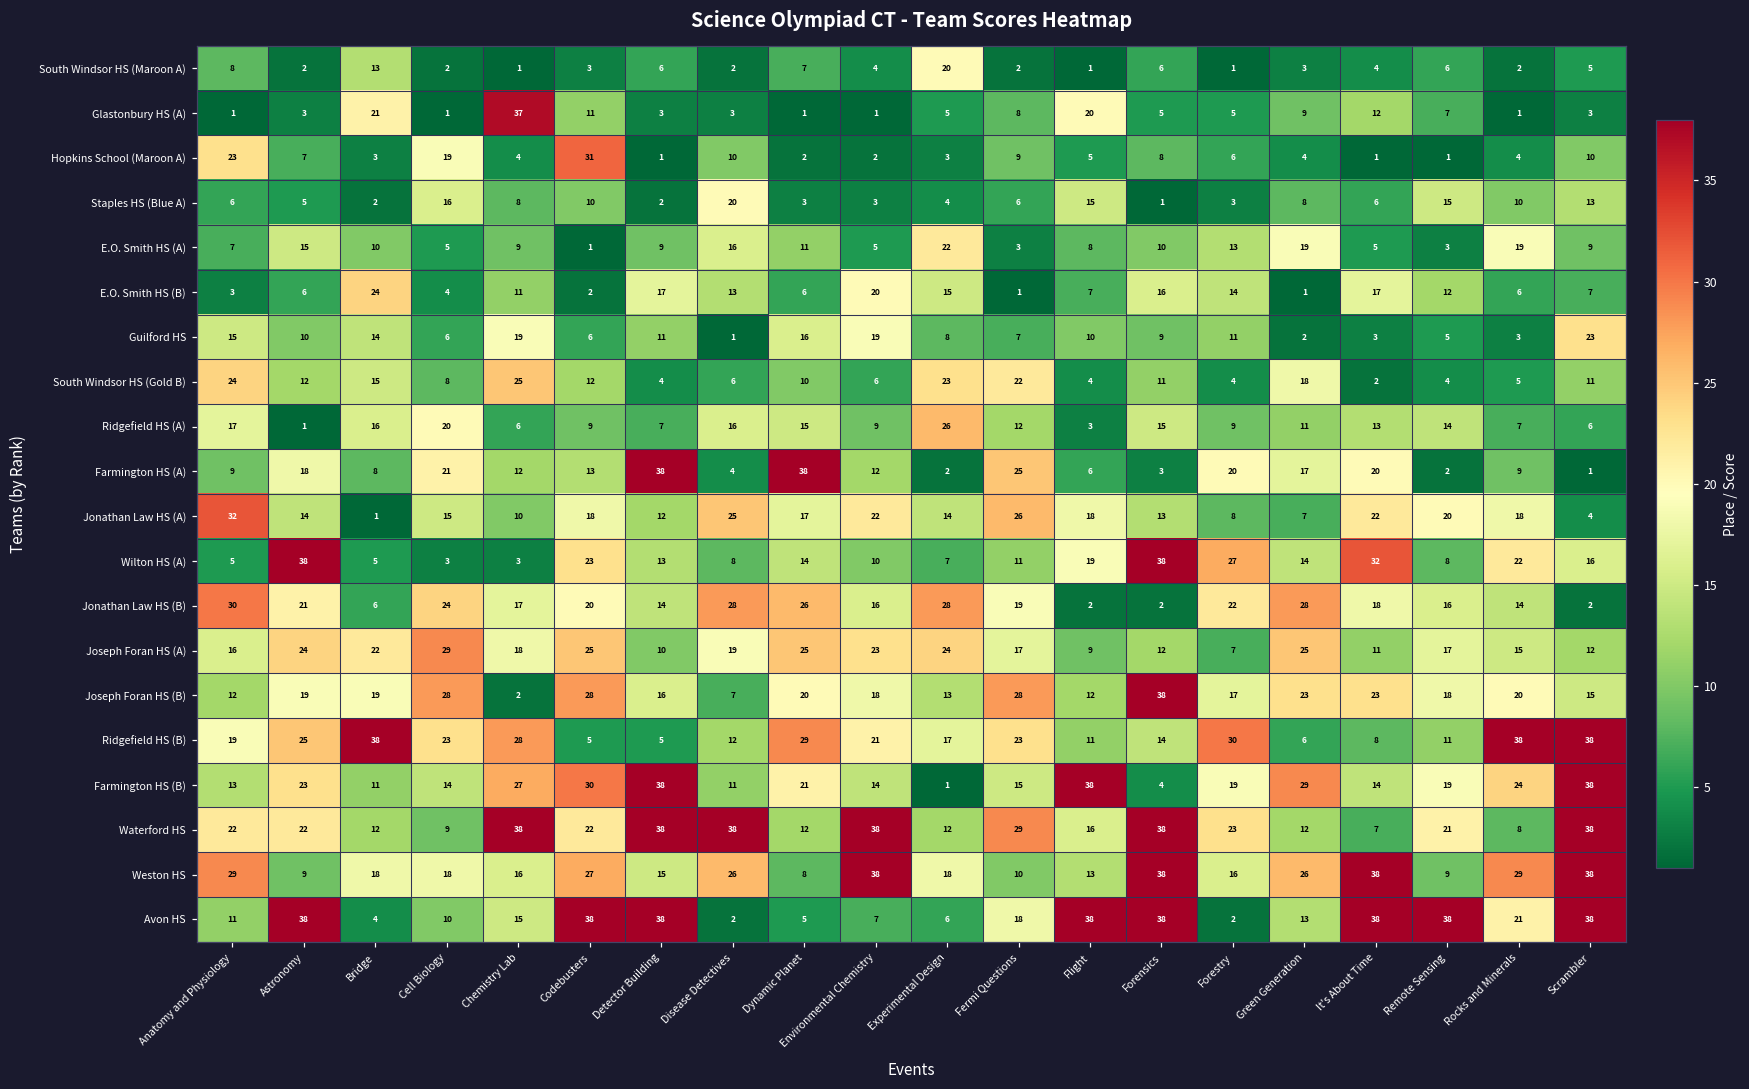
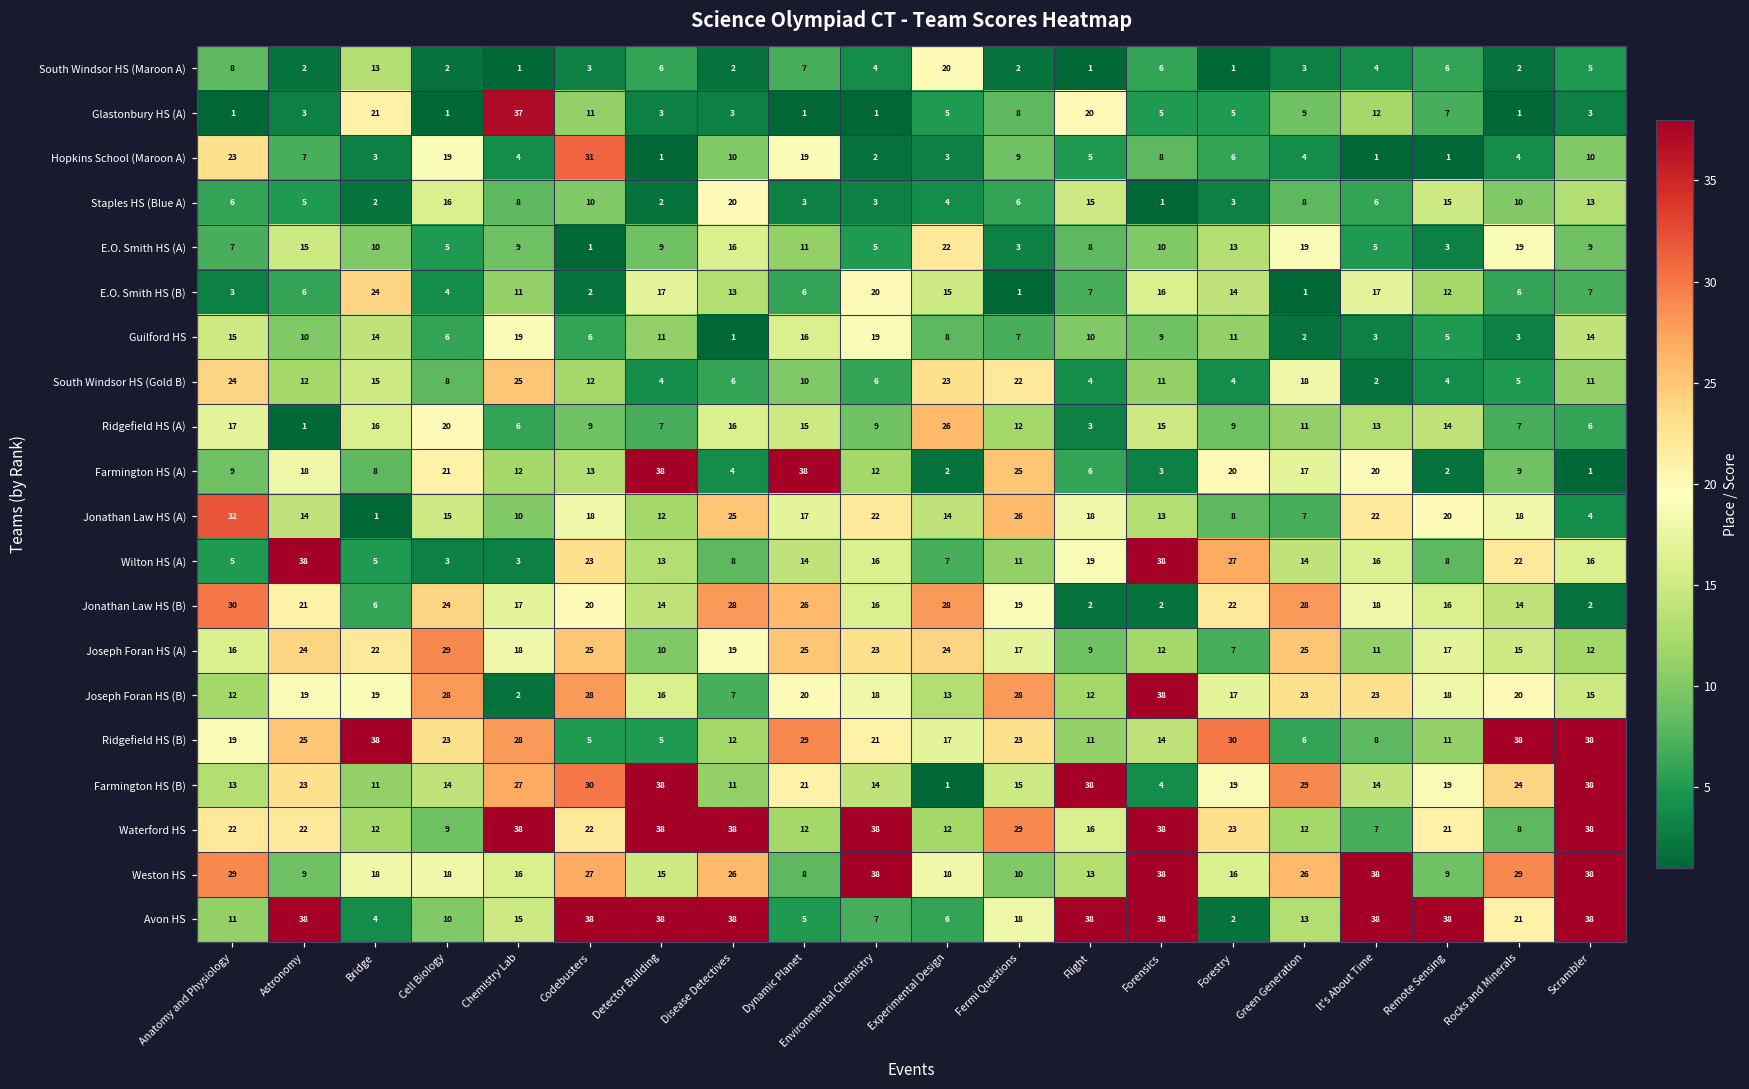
  {
    "Hopkins School (Maroon A)": {
      "Anatomy and Physiology": 23,
      "Astronomy": 7,
      "Bridge": 3,
      "Cell Biology": 19,
      "Chemistry Lab": 4,
      "Codebusters": 31,
      "Detector Building": 1,
      "Disease Detectives": 10,
-     "Dynamic Planet": 2,
+     "Dynamic Planet": 19,
      "Environmental Chemistry": 2,
      "Experimental Design": 3,
      "Fermi Questions": 9,
      "Flight": 5,
      "Forensics": 8,
      "Forestry": 6,
      "Green Generation": 4,
      "It's About Time": 1,
      "Remote Sensing": 1,
      "Rocks and Minerals": 4,
      "Scrambler": 10
    },
    "Guilford HS": {
      "Anatomy and Physiology": 15,
      "Astronomy": 10,
      "Bridge": 14,
      "Cell Biology": 6,
      "Chemistry Lab": 19,
      "Codebusters": 6,
      "Detector Building": 11,
      "Disease Detectives": 1,
      "Dynamic Planet": 16,
      "Environmental Chemistry": 19,
      "Experimental Design": 8,
      "Fermi Questions": 7,
      "Flight": 10,
      "Forensics": 9,
      "Forestry": 11,
      "Green Generation": 2,
      "It's About Time": 3,
      "Remote Sensing": 5,
      "Rocks and Minerals": 3,
-     "Scrambler": 23
+     "Scrambler": 14
    },
    "Wilton HS (A)": {
      "Anatomy and Physiology": 5,
      "Astronomy": 38,
      "Bridge": 5,
      "Cell Biology": 3,
      "Chemistry Lab": 3,
      "Codebusters": 23,
      "Detector Building": 13,
      "Disease Detectives": 8,
      "Dynamic Planet": 14,
-     "Environmental Chemistry": 10,
+     "Environmental Chemistry": 16,
      "Experimental Design": 7,
      "Fermi Questions": 11,
      "Flight": 19,
      "Forensics": 38,
      "Forestry": 27,
      "Green Generation": 14,
-     "It's About Time": 32,
+     "It's About Time": 16,
      "Remote Sensing": 8,
      "Rocks and Minerals": 22,
      "Scrambler": 16
    },
    "Avon HS": {
      "Anatomy and Physiology": 11,
      "Astronomy": 38,
      "Bridge": 4,
      "Cell Biology": 10,
      "Chemistry Lab": 15,
      "Codebusters": 38,
      "Detector Building": 38,
-     "Disease Detectives": 2,
+     "Disease Detectives": 38,
      "Dynamic Planet": 5,
      "Environmental Chemistry": 7,
      "Experimental Design": 6,
      "Fermi Questions": 18,
      "Flight": 38,
      "Forensics": 38,
      "Forestry": 2,
      "Green Generation": 13,
      "It's About Time": 38,
      "Remote Sensing": 38,
      "Rocks and Minerals": 21,
      "Scrambler": 38
    }
  }
